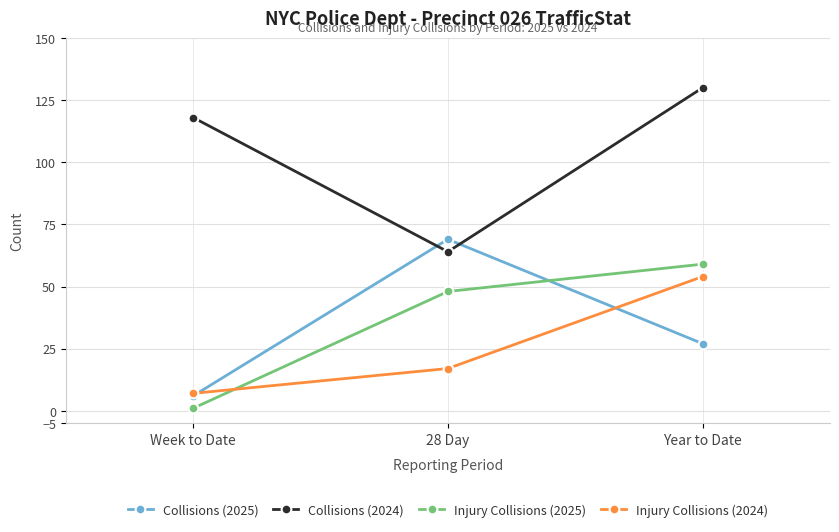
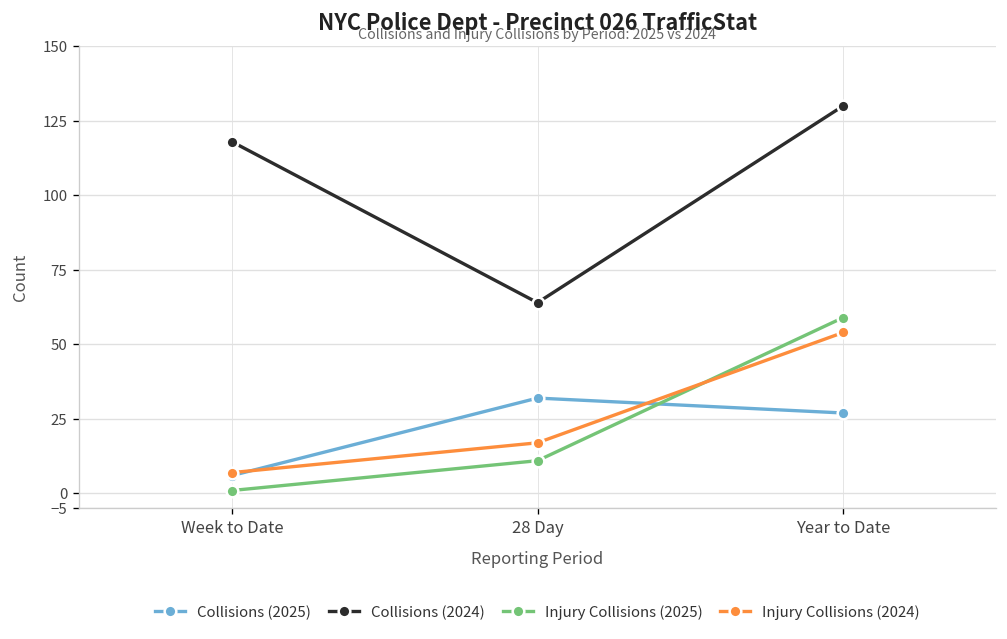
  {
    "Collisions (2025)": {
-     "28 Day": 69,
+     "28 Day": 32,
      "Year to Date": 27
    },
    "Collisions (2024)": {
      "Week to Date": 118,
      "28 Day": 64,
      "Year to Date": 130
    },
    "Injury Collisions (2025)": {
      "Week to Date": 1,
-     "28 Day": 48,
+     "28 Day": 11,
      "Year to Date": 59
    },
    "Injury Collisions (2024)": {
      "28 Day": 17,
      "Year to Date": 54
    }
  }
